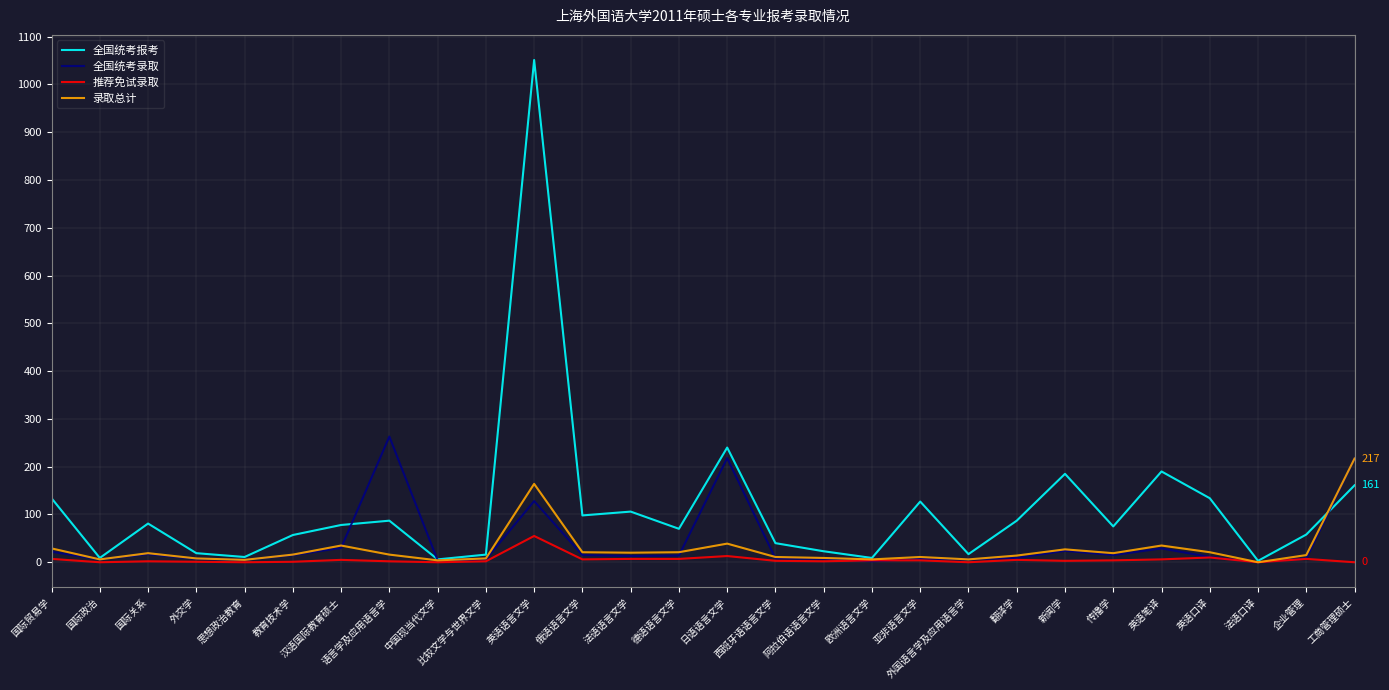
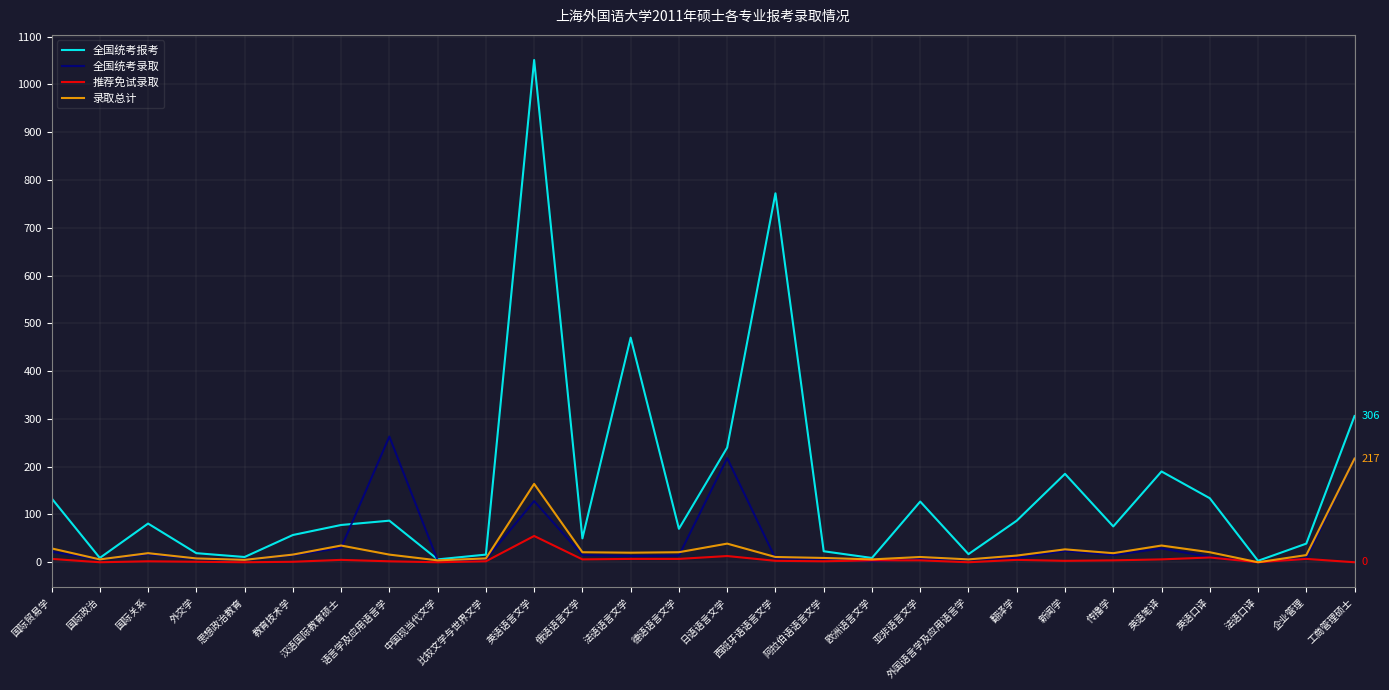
  {
    "全国统考报考": {
-     "俄语语言文学": 100,
-     "法语语言文学": 110,
-     "西班牙语语言文学": 40,
-     "企业管理": 60,
-     "工商管理硕士": 161
+     "俄语语言文学": 50,
+     "法语语言文学": 470,
+     "西班牙语语言文学": 770,
+     "企业管理": 40,
+     "工商管理硕士": 306
    },
    "全国统考录取": {
      "国际贸易学": 20,
      "语言学及应用语言学": 260,
      "英语语言文学": 130,
      "俄语语言文学": 20,
      "法语语言文学": 10,
      "德语语言文学": 10,
      "日语语言文学": 220,
      "英语笔译": 30
    },
    "推荐免试录取": {
      "工商管理硕士": 0
    },
    "录取总计": {
      "国际贸易学": 30,
      "语言学及应用语言学": 20,
      "英语语言文学": 160,
      "俄语语言文学": 20,
      "法语语言文学": 20,
      "德语语言文学": 20,
      "日语语言文学": 40,
      "英语笔译": 40,
      "英语口译": 20,
      "企业管理": 20
    }
  }
